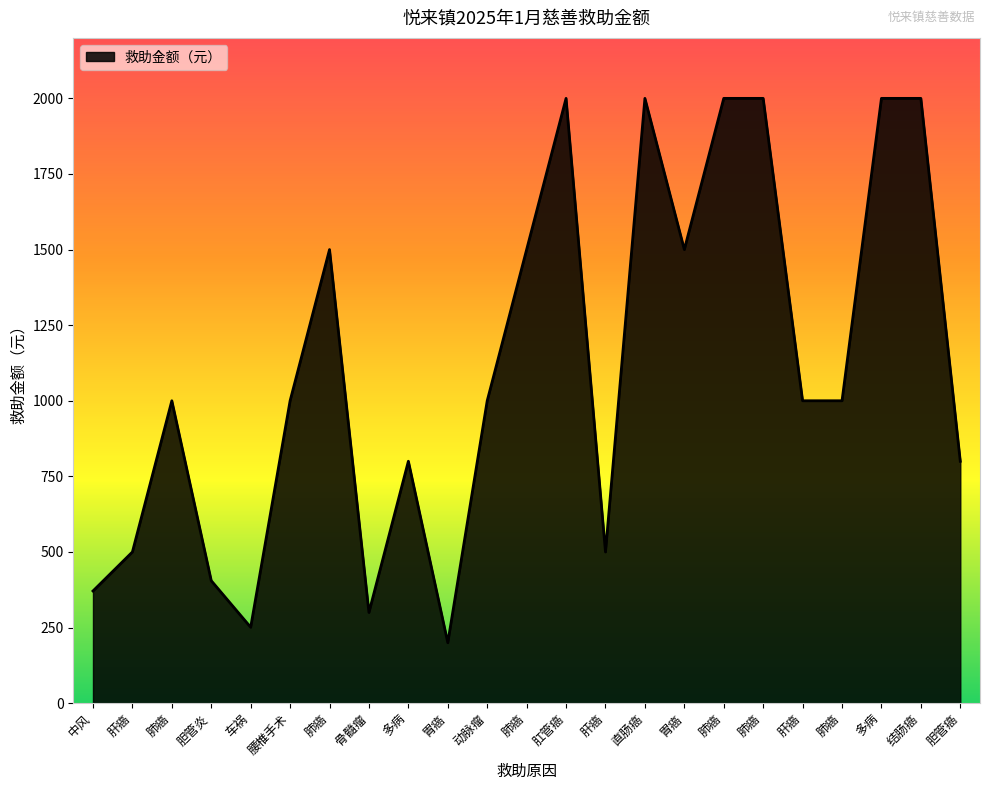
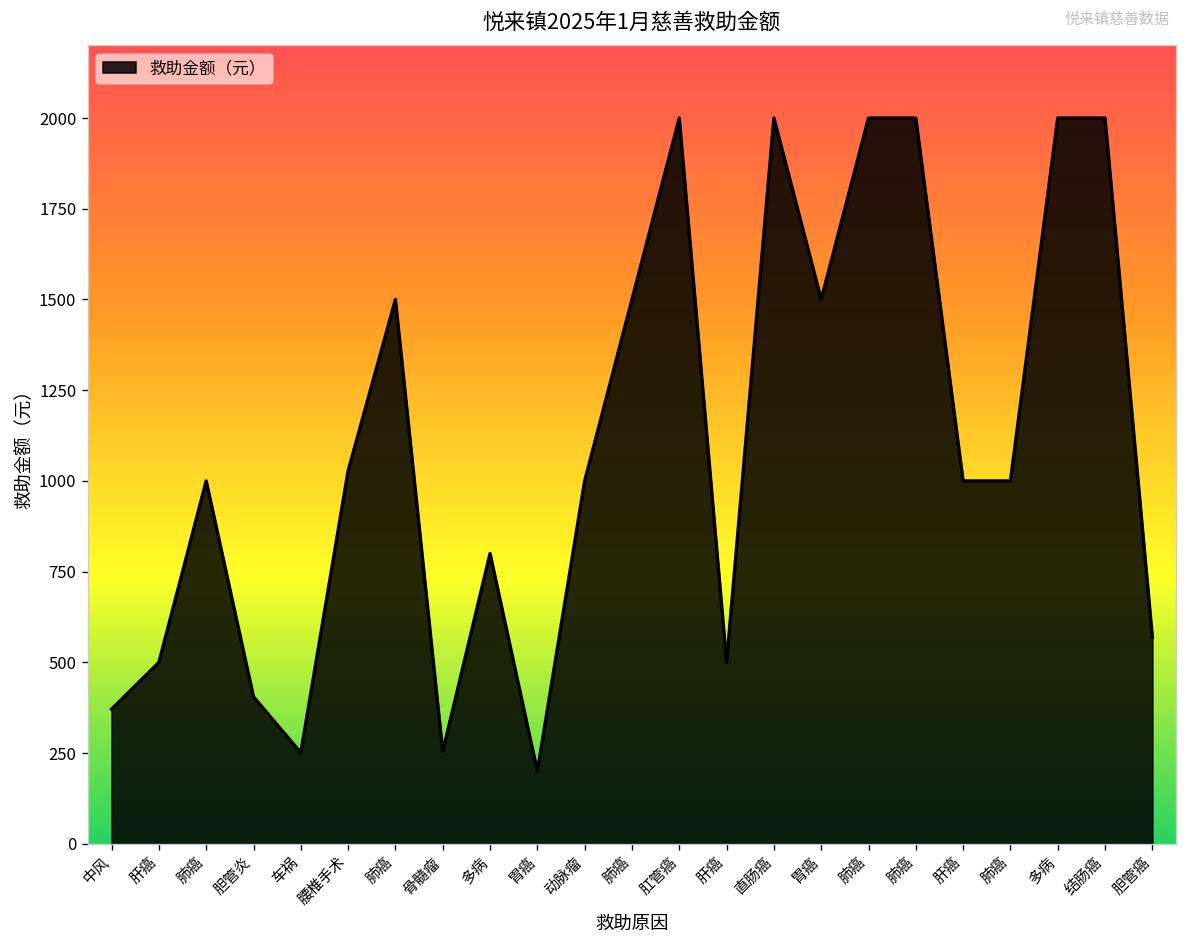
  {
    "中风": 370,
    "胆管炎": 410,
    "车祸": 250,
-   "腰椎手术": 1000,
-   "骨髓瘤": 300,
+   "腰椎手术": 1030,
+   "骨髓瘤": 250,
    "动脉瘤": 1000,
    "肛管癌": 2000,
    "直肠癌": 2000,
    "结肠癌": 2000,
-   "胆管癌": 800
+   "胆管癌": 570
  }
